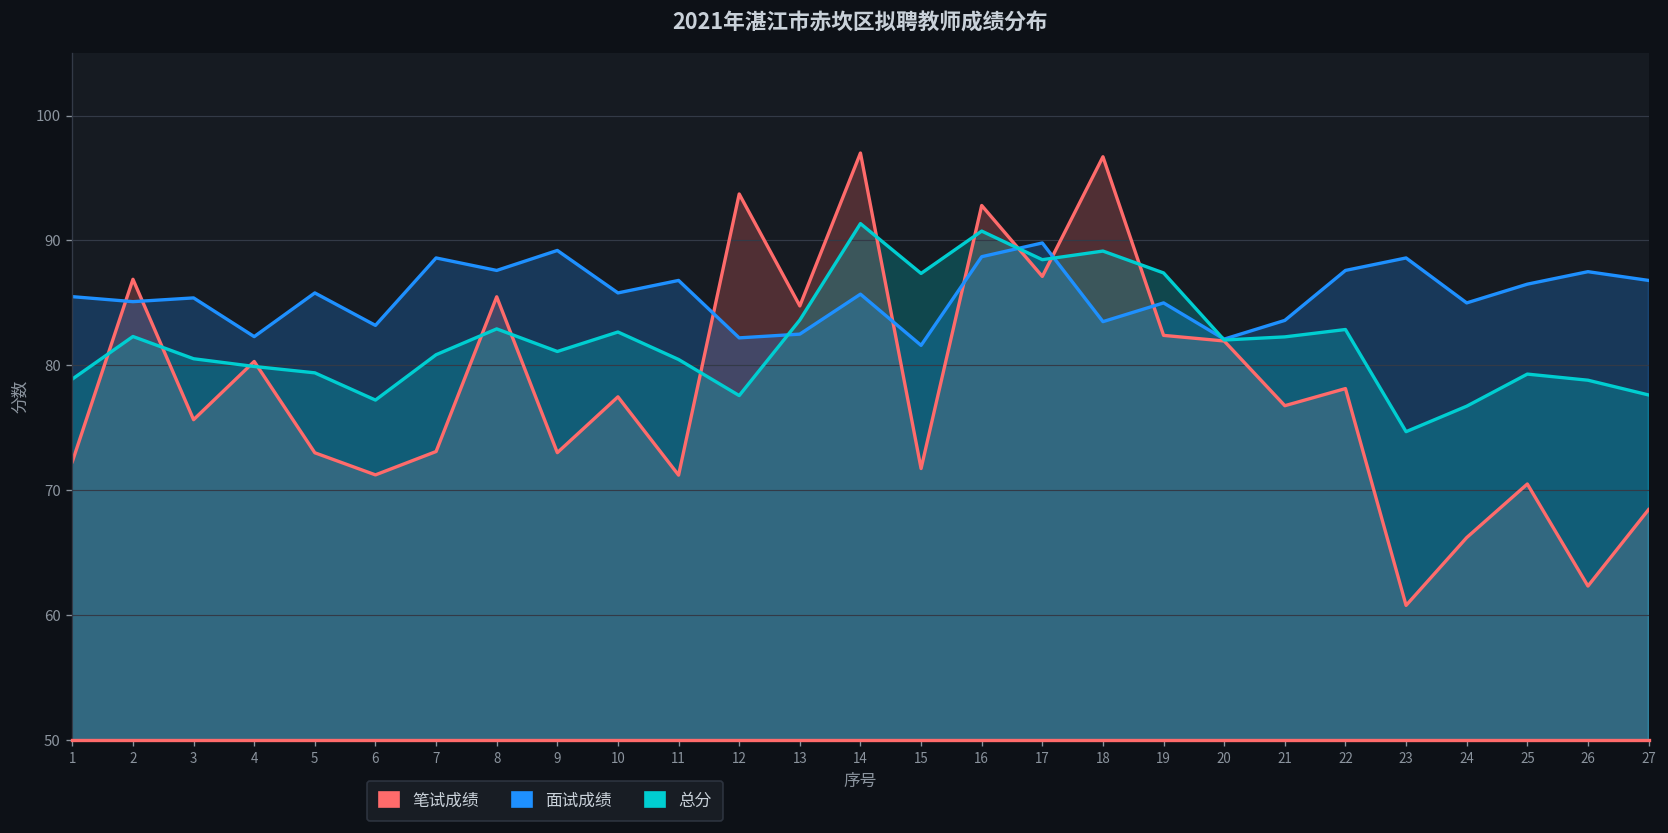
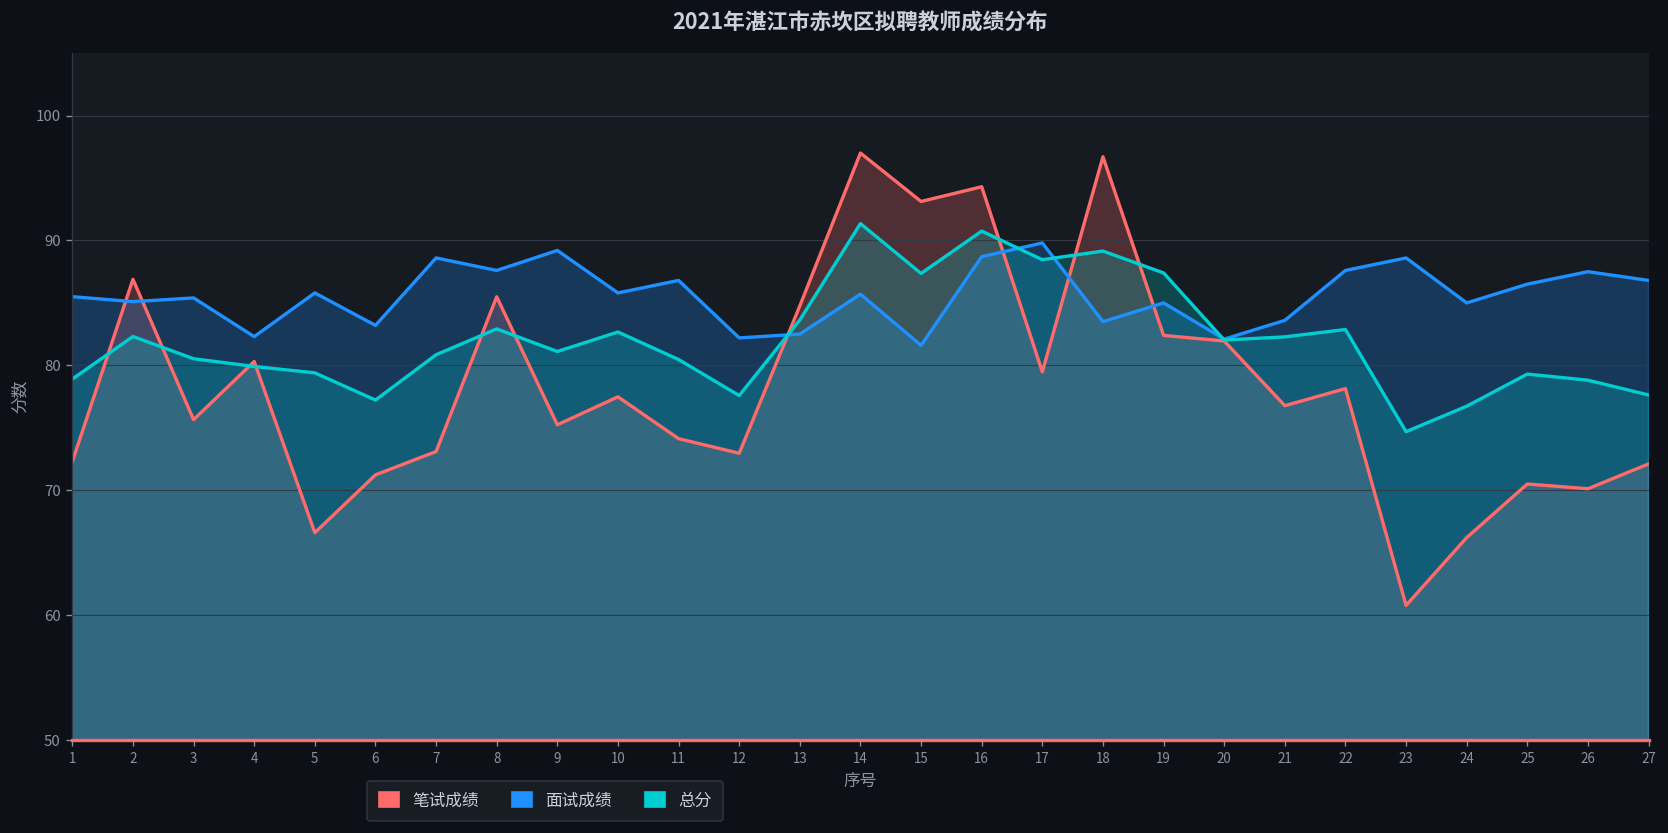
  {
    "笔试成绩": {
      "1": 72.3,
      "2": 86.9,
      "3": 75.7,
      "4": 80.3,
-     "5": 73.0,
+     "5": 66.6,
      "6": 71.2,
      "7": 73.1,
      "8": 85.5,
-     "9": 73.0,
+     "9": 75.2,
      "10": 77.5,
-     "11": 71.2,
-     "12": 93.7,
+     "11": 74.1,
+     "12": 73.0,
      "13": 84.8,
      "14": 97.0,
-     "15": 71.7,
-     "16": 92.8,
-     "17": 87.1,
+     "15": 93.1,
+     "16": 94.3,
+     "17": 79.5,
      "18": 96.7,
      "19": 82.4,
      "21": 76.8,
      "22": 78.1,
      "23": 60.8,
      "24": 66.2,
      "25": 70.5,
-     "26": 62.3,
-     "27": 68.5
+     "26": 70.1,
+     "27": 72.1
    }
  }
